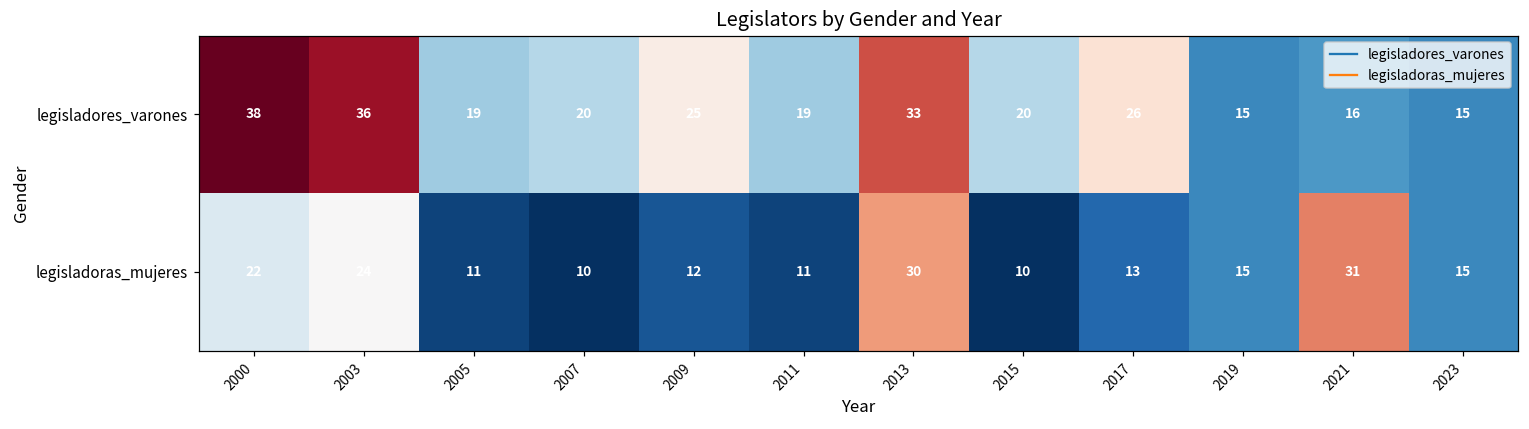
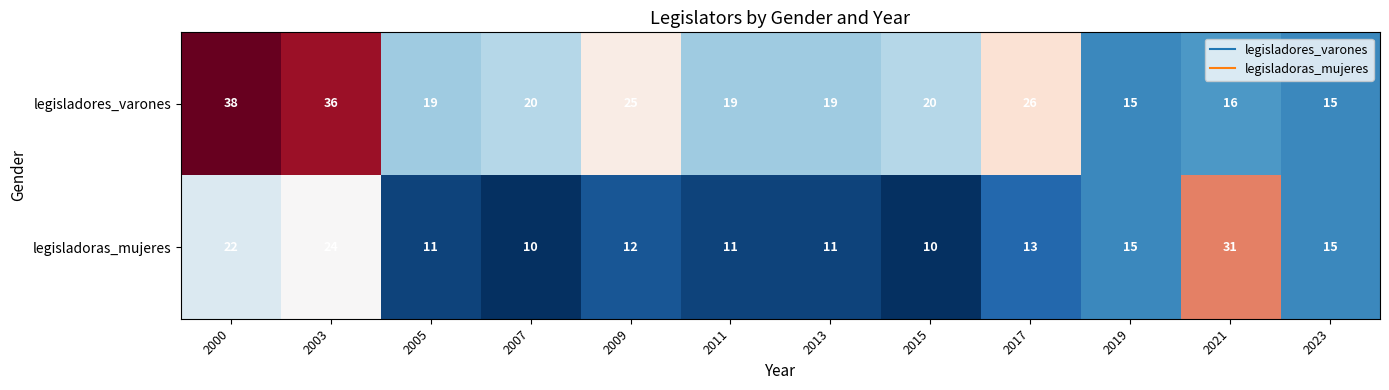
  {
    "legisladores_varones": {
      "2000": 38,
      "2003": 36,
      "2005": 19,
      "2007": 20,
      "2011": 19,
-     "2013": 33,
+     "2013": 19,
      "2015": 20,
      "2019": 15,
      "2021": 16,
      "2023": 15
    },
    "legisladoras_mujeres": {
      "2005": 11,
      "2007": 10,
      "2009": 12,
      "2011": 11,
-     "2013": 30,
+     "2013": 11,
      "2015": 10,
      "2017": 13,
      "2019": 15,
      "2021": 31,
      "2023": 15
    }
  }
